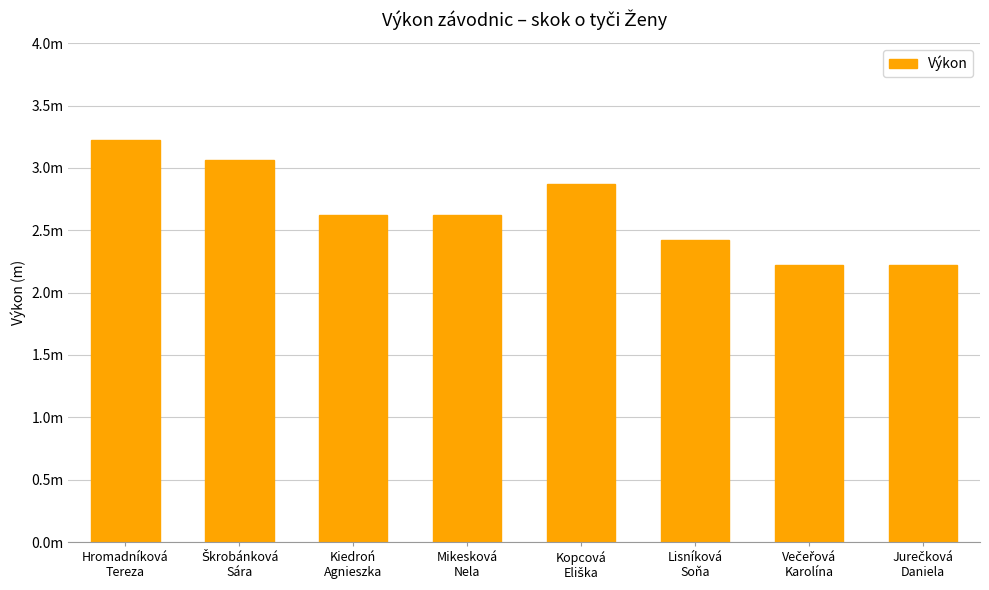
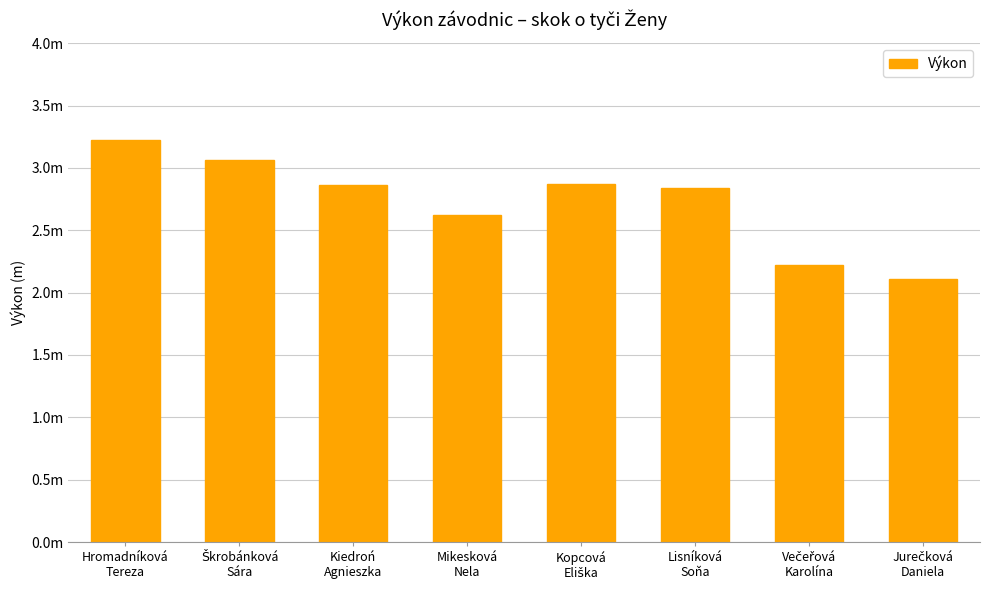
  {
    "Hromadníková Tereza": "3.22m",
    "Škrobánková Sára": "3.06m",
-   "Kiedroń Agnieszka": "2.62m",
+   "Kiedroń Agnieszka": "2.86m",
    "Mikesková Nela": "2.62m",
    "Kopcová Eliška": "2.87m",
-   "Lisníková Soňa": "2.42m",
+   "Lisníková Soňa": "2.84m",
    "Večeřová Karolína": "2.22m",
-   "Jurečková Daniela": "2.22m"
+   "Jurečková Daniela": "2.11m"
  }
